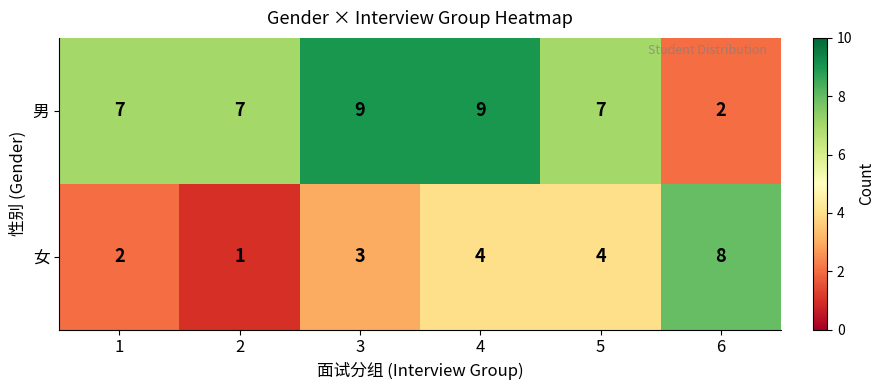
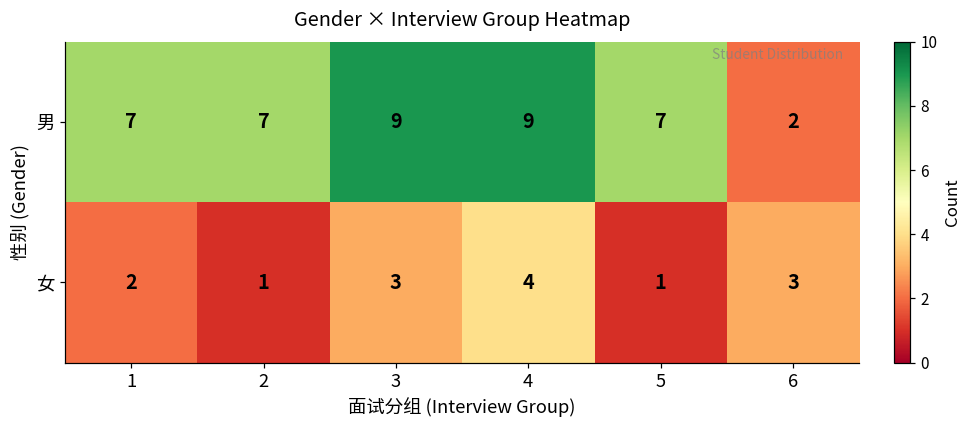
  {
    "男": {
      "1": 7,
      "2": 7,
      "3": 9,
      "4": 9,
      "5": 7
    },
    "女": {
      "1": 2,
      "2": 1,
      "3": 3,
      "4": 4,
-     "5": 4,
-     "6": 8
+     "5": 1,
+     "6": 3
    }
  }
